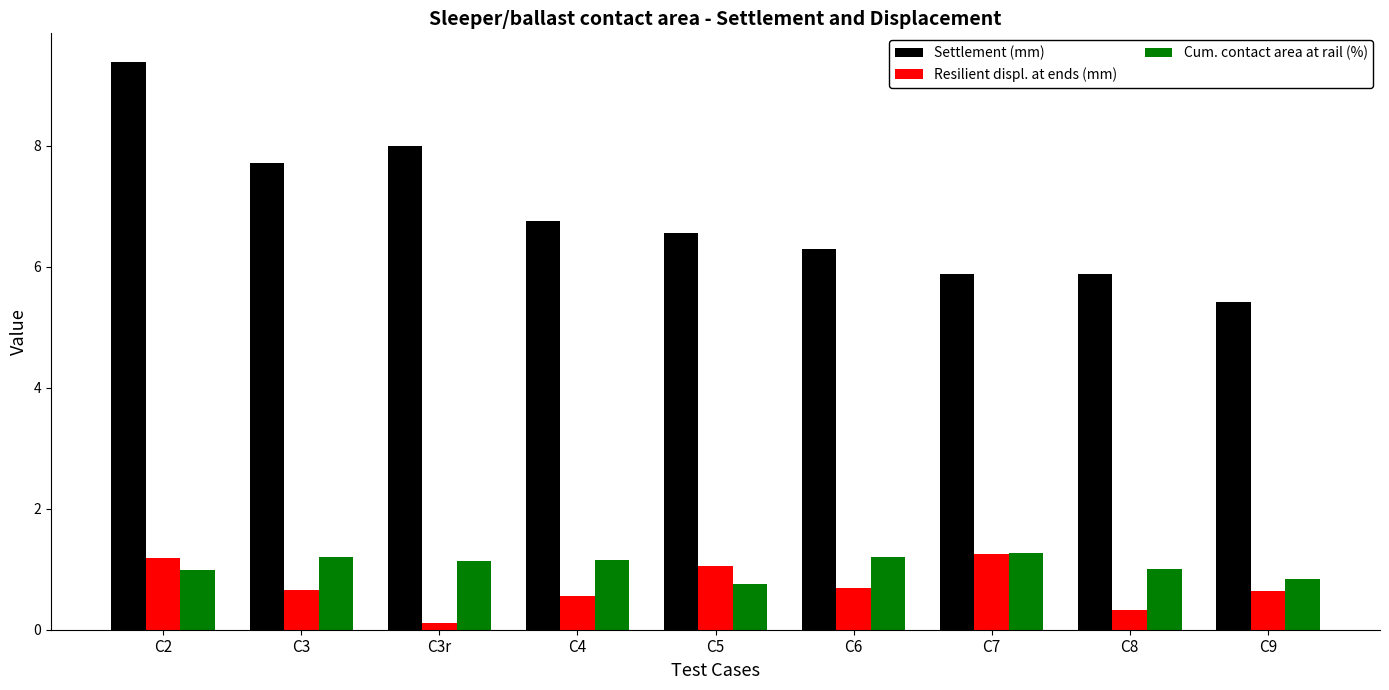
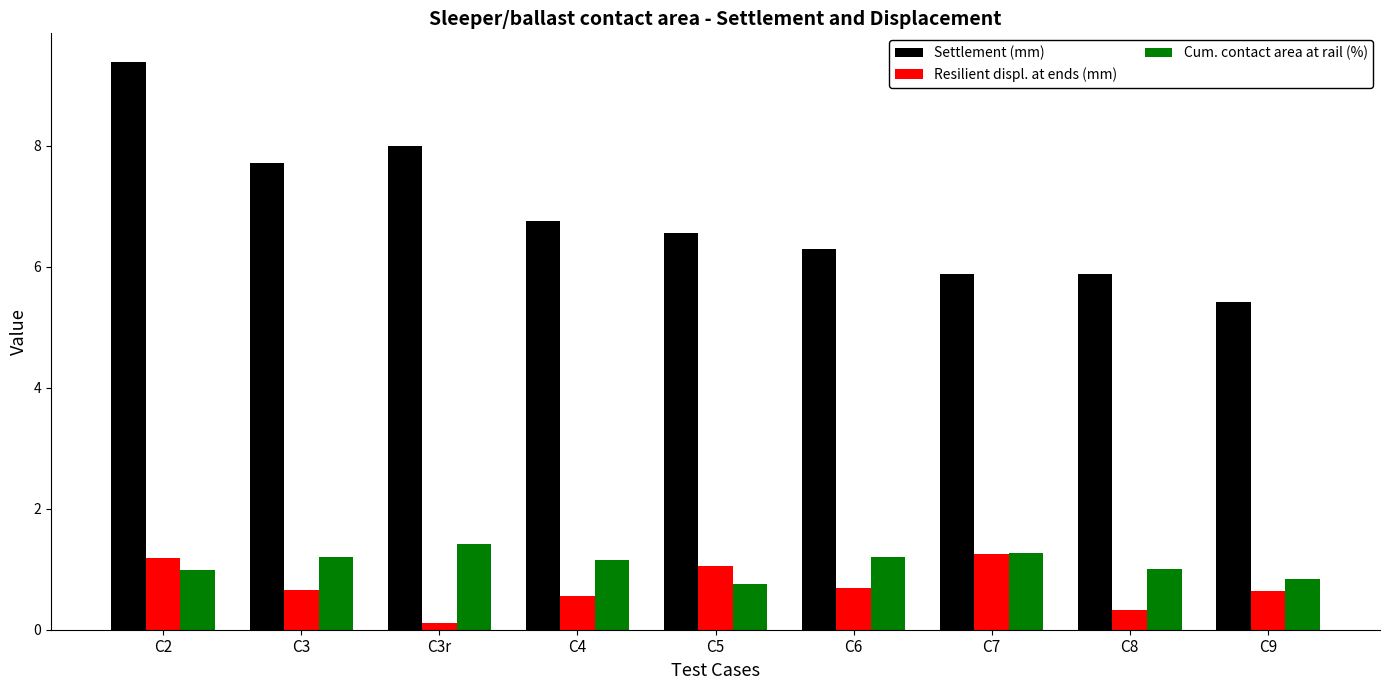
  {
    "Settlement (mm)": {
      "C2": 9.4,
      "C3": 7.7,
      "C3r": 8.0,
      "C4": 6.8,
      "C5": 6.6,
      "C6": 6.3,
      "C7": 5.9,
      "C8": 5.9,
      "C9": 5.4
    },
    "Resilient displ. at ends (mm)": {
      "C2": 1.2,
      "C3": 0.7,
      "C3r": 0.1,
      "C4": 0.6,
      "C5": 1.1,
      "C6": 0.7,
      "C7": 1.2,
      "C8": 0.3,
      "C9": 0.6
    },
    "Cum. contact area at rail (%)": {
      "C2": 1.0,
      "C3": 1.2,
-     "C3r": 1.1,
+     "C3r": 1.4,
      "C4": 1.2,
      "C5": 0.8,
      "C6": 1.2,
      "C7": 1.3,
      "C8": 1.0,
      "C9": 0.8
    }
  }
